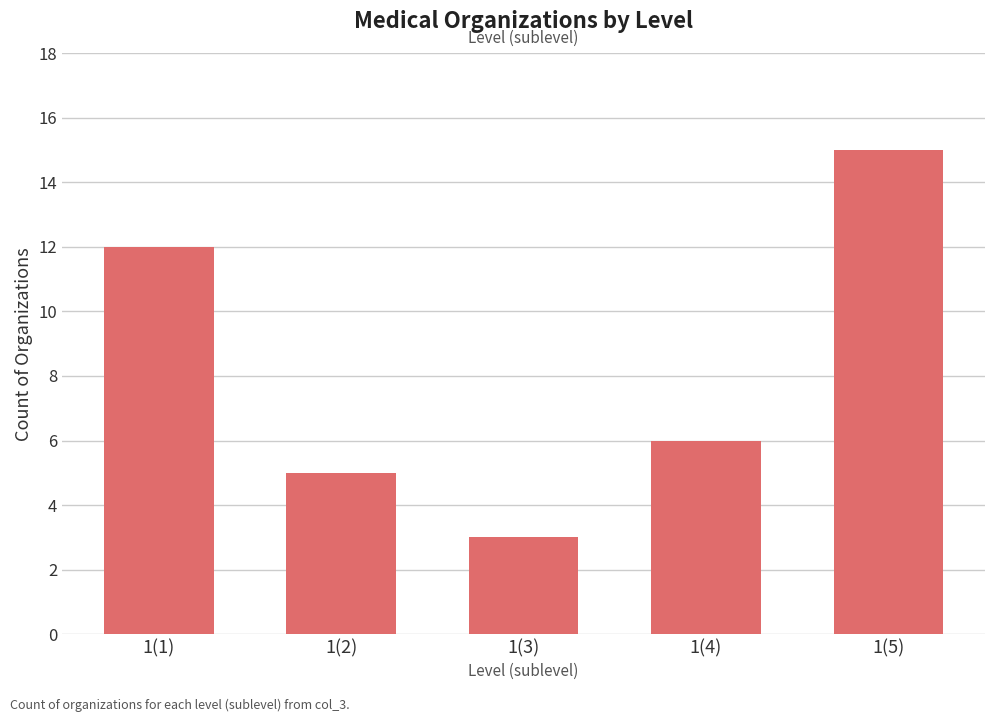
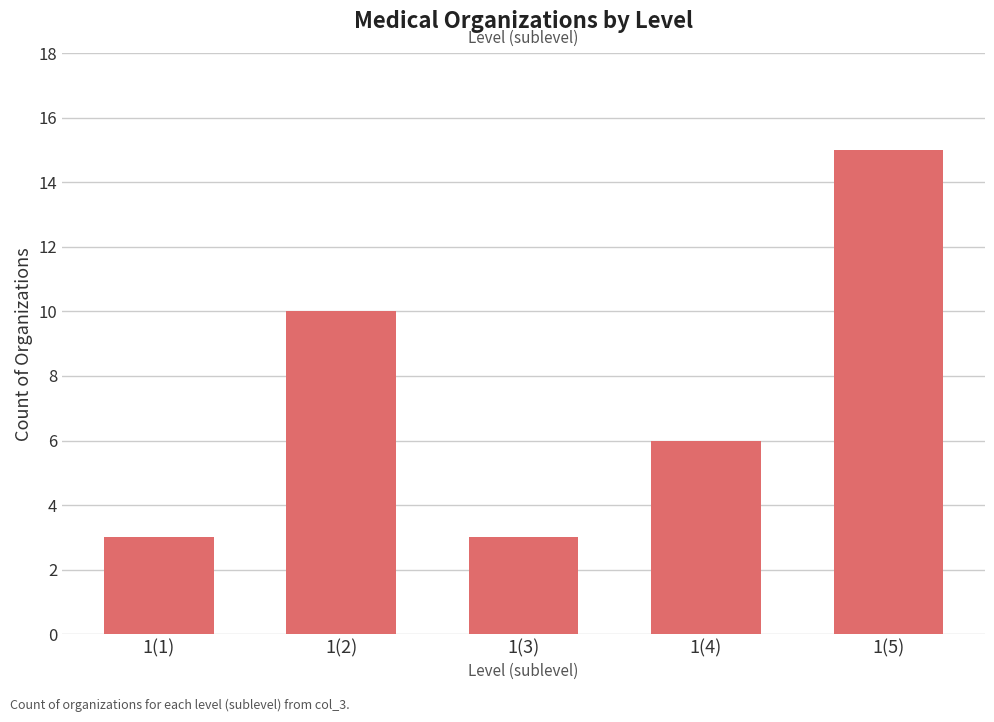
  {
-   "1(1)": 12,
-   "1(2)": 5,
+   "1(1)": 3,
+   "1(2)": 10,
    "1(3)": 3,
    "1(4)": 6,
    "1(5)": 15
  }
